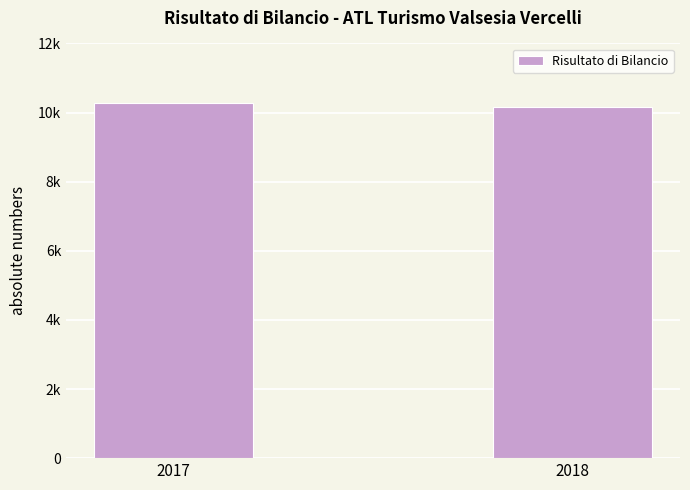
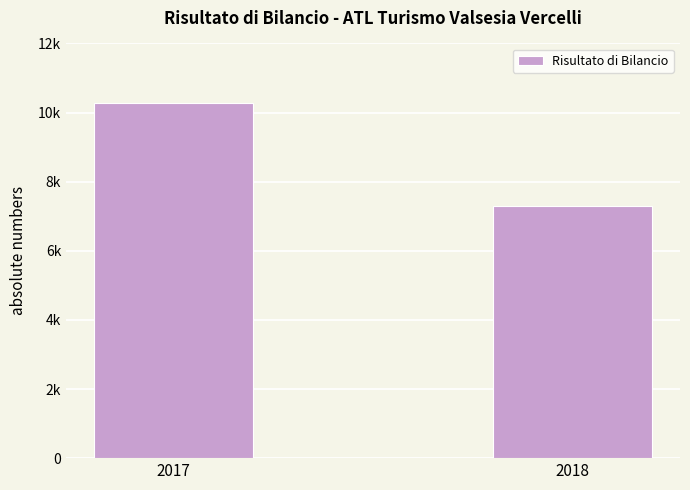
  {
    "2017": 10300,
-   "2018": 10200
+   "2018": 7300
  }
